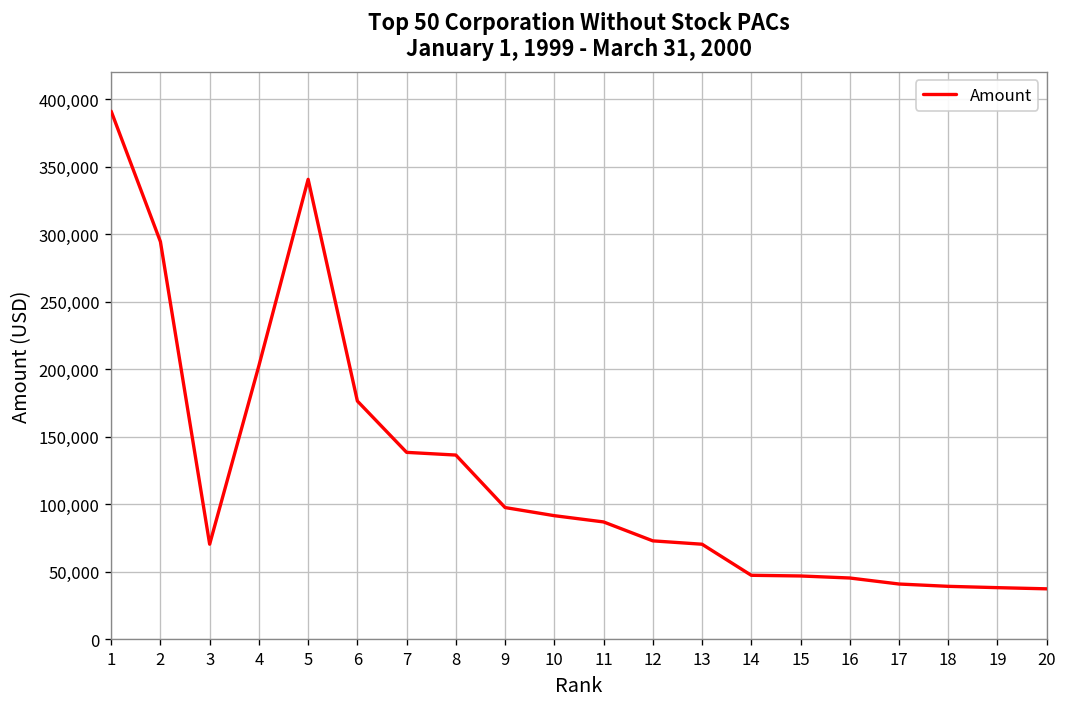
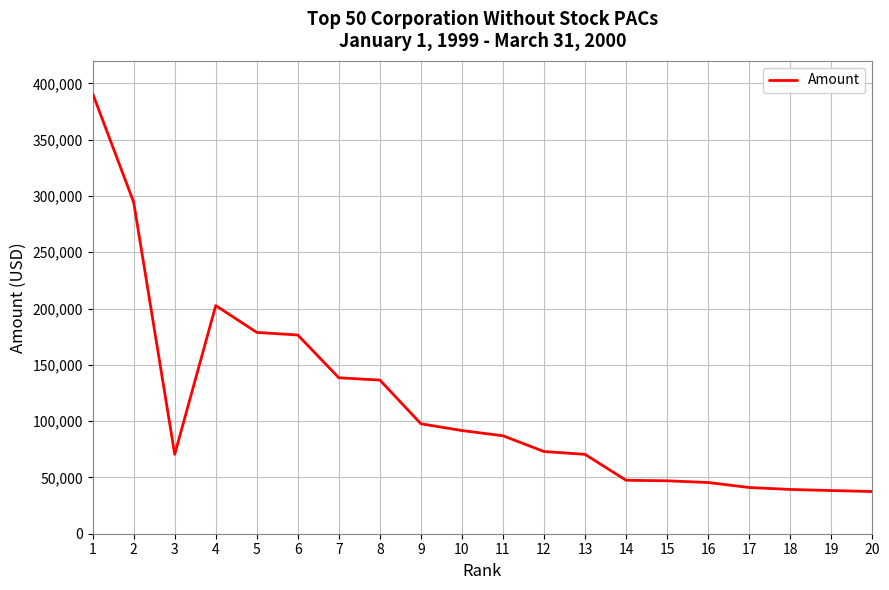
  {
    "1": "391,000",
    "2": "294,000",
    "3": "71,000",
    "4": "203,000",
-   "5": "341,000",
+   "5": "179,000",
    "6": "177,000",
    "7": "139,000",
    "8": "137,000",
    "9": "98,000",
    "10": "92,000",
    "11": "87,000",
    "12": "73,000",
    "13": "71,000",
    "14": "48,000",
    "15": "47,000",
    "16": "46,000",
    "17": "41,000",
    "18": "39,000",
    "19": "38,000",
    "20": "37,000"
  }
